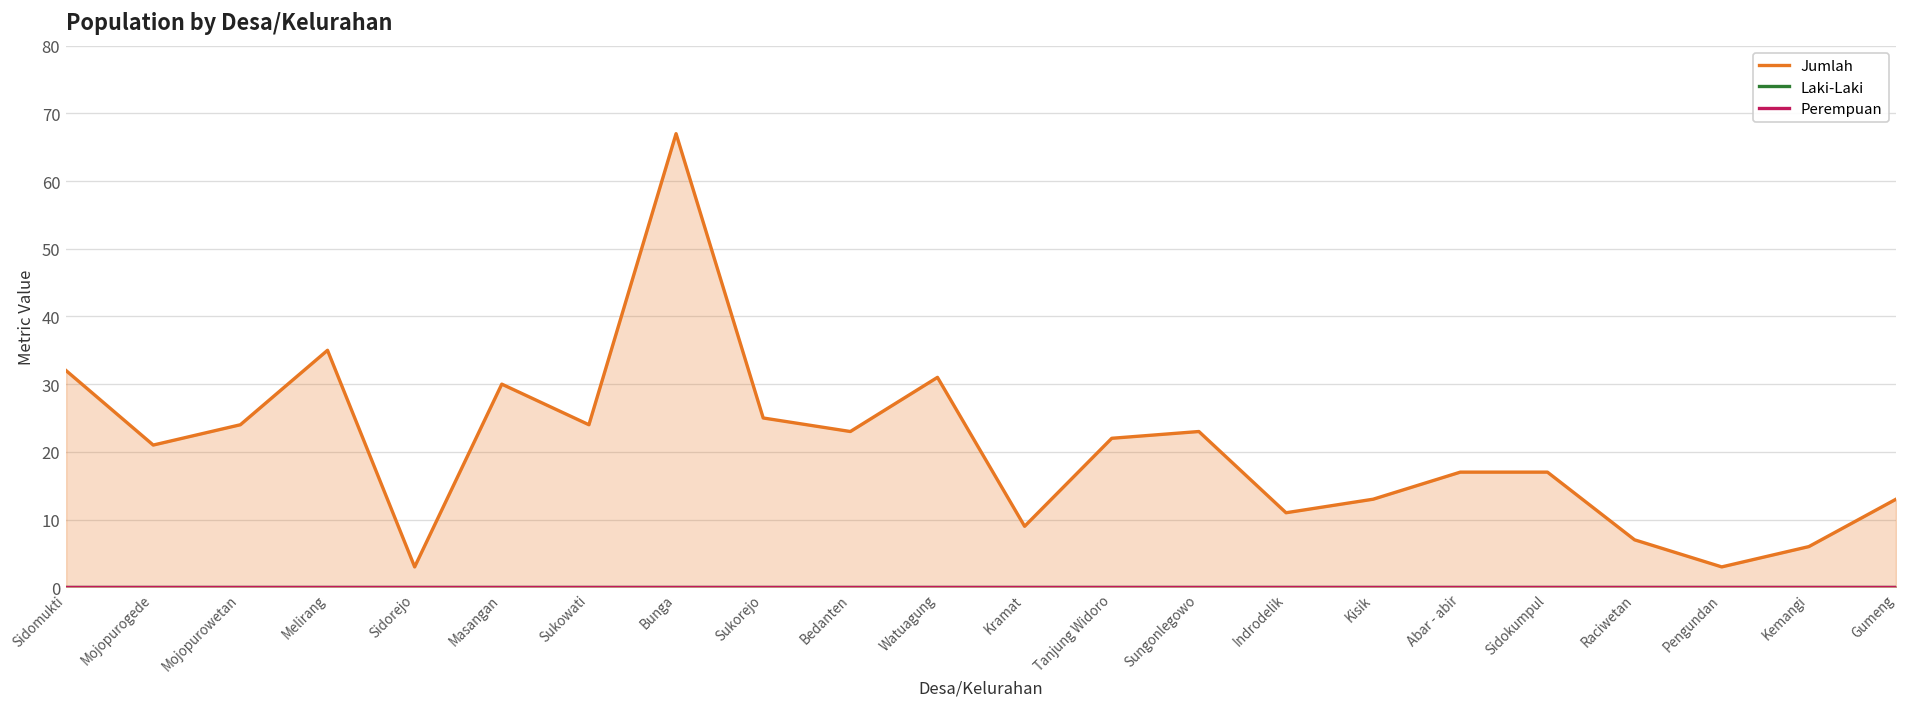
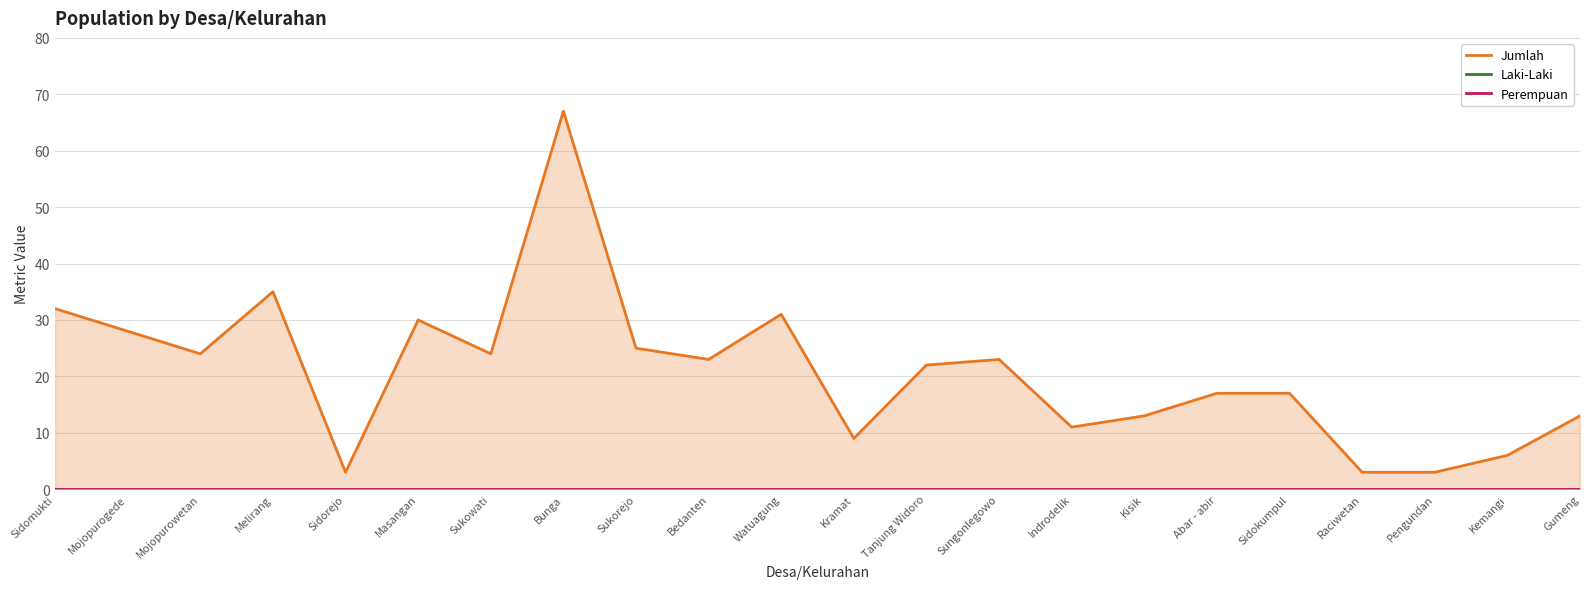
  {
    "Jumlah": {
      "Sidomukti": 32,
-     "Mojopurogede": 21,
+     "Mojopurogede": 28,
      "Mojopurowetan": 24,
      "Melirang": 35,
      "Sidorejo": 3,
      "Masangan": 30,
      "Sukowati": 24,
      "Bunga": 67,
      "Sukorejo": 25,
      "Bedanten": 23,
      "Watuagung": 31,
      "Kramat": 9,
      "Tanjung Widoro": 22,
      "Sungonlegowo": 23,
      "Indrodelik": 11,
      "Kisik": 13,
      "Abar - abir": 17,
      "Sidokumpul": 17,
-     "Raciwetan": 7,
+     "Raciwetan": 3,
      "Pengundan": 3,
      "Kemangi": 6,
      "Gumeng": 13
    },
    "Perempuan": {
      "Sidomukti": 0,
      "Mojopurogede": 0,
      "Mojopurowetan": 0,
      "Melirang": 0,
      "Sidorejo": 0,
      "Masangan": 0,
      "Sukowati": 0,
      "Bunga": 0,
      "Sukorejo": 0,
      "Bedanten": 0,
      "Watuagung": 0,
      "Kramat": 0,
      "Tanjung Widoro": 0,
      "Sungonlegowo": 0,
      "Indrodelik": 0,
      "Kisik": 0,
      "Abar - abir": 0,
      "Sidokumpul": 0,
      "Raciwetan": 0,
      "Pengundan": 0,
      "Kemangi": 0,
      "Gumeng": 0
    }
  }
